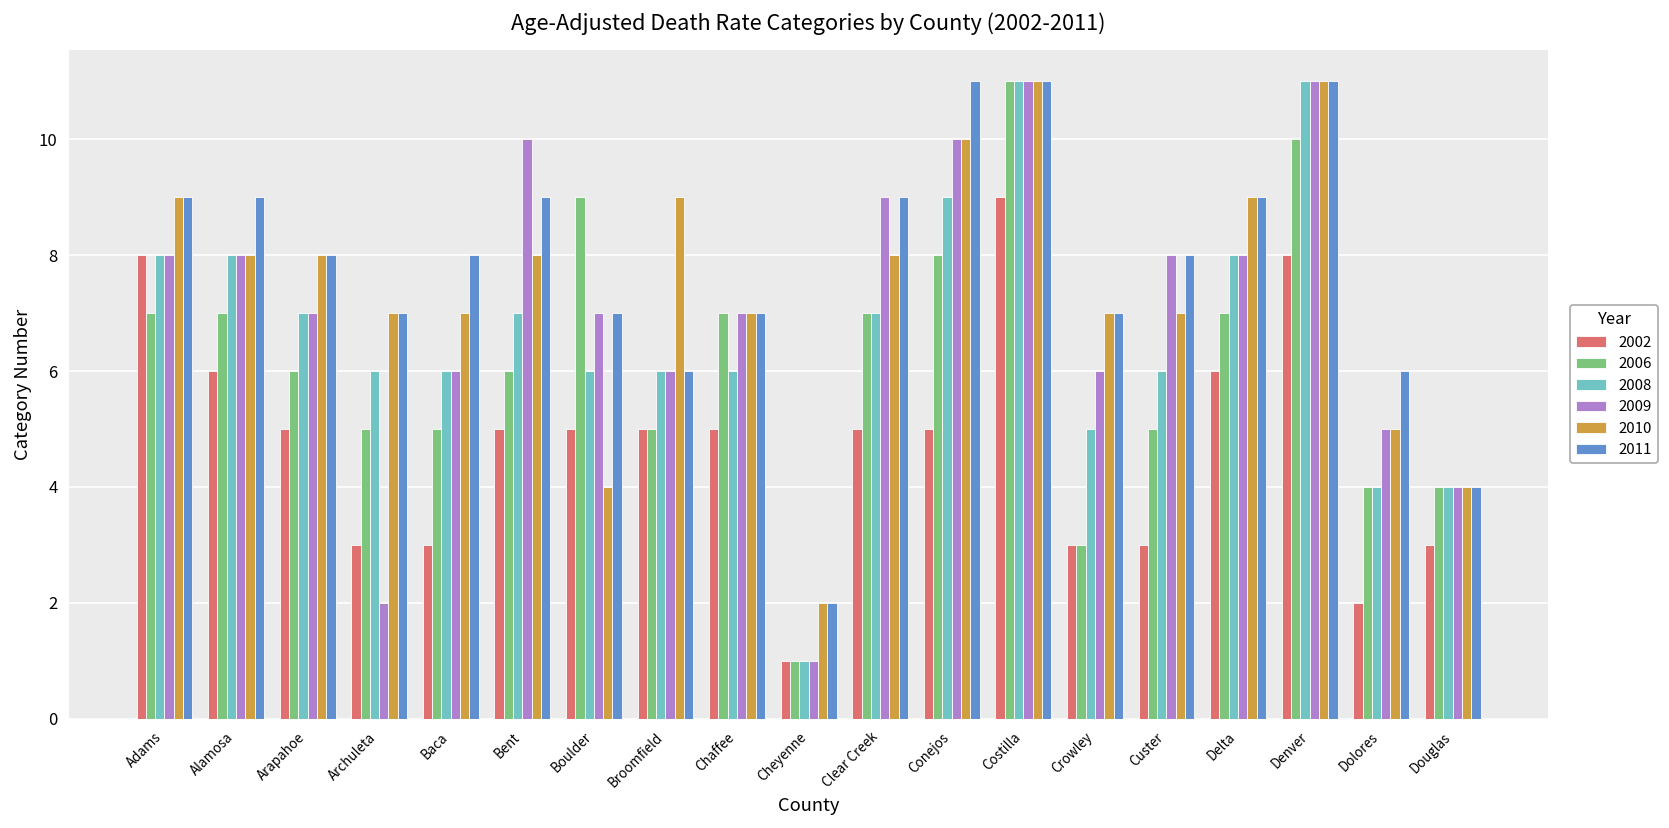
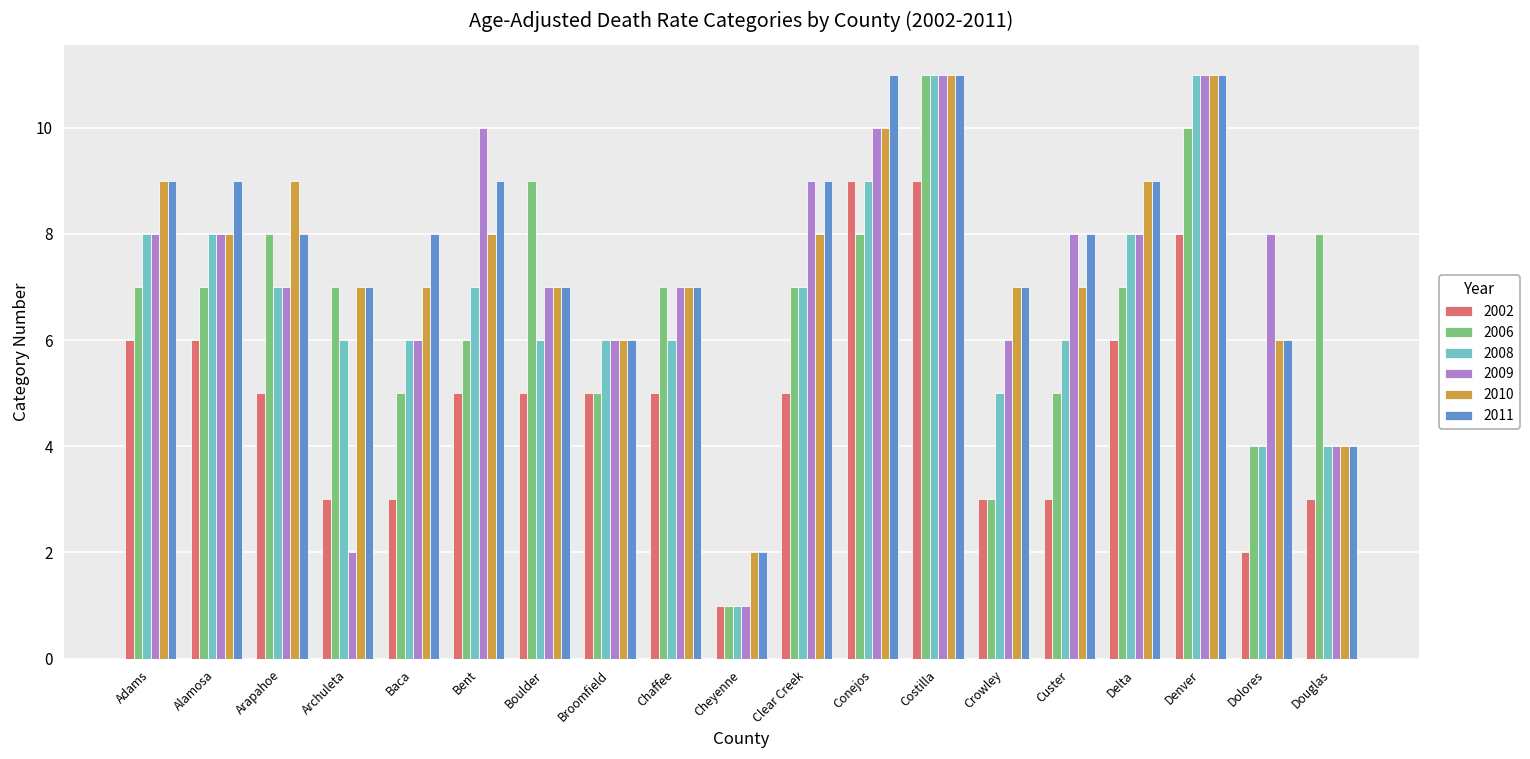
  {
    "2002": {
-     "Adams": 8,
+     "Adams": 6,
      "Alamosa": 6,
      "Arapahoe": 5,
      "Archuleta": 3,
      "Baca": 3,
      "Bent": 5,
      "Boulder": 5,
      "Broomfield": 5,
      "Chaffee": 5,
      "Cheyenne": 1,
      "Clear Creek": 5,
-     "Conejos": 5,
+     "Conejos": 9,
      "Costilla": 9,
      "Crowley": 3,
      "Custer": 3,
      "Delta": 6,
      "Denver": 8,
      "Dolores": 2,
      "Douglas": 3
    },
    "2006": {
      "Adams": 7,
      "Alamosa": 7,
-     "Arapahoe": 6,
-     "Archuleta": 5,
+     "Arapahoe": 8,
+     "Archuleta": 7,
      "Baca": 5,
      "Bent": 6,
      "Boulder": 9,
      "Broomfield": 5,
      "Chaffee": 7,
      "Cheyenne": 1,
      "Clear Creek": 7,
      "Conejos": 8,
      "Costilla": 11,
      "Crowley": 3,
      "Custer": 5,
      "Delta": 7,
      "Denver": 10,
      "Dolores": 4,
-     "Douglas": 4
+     "Douglas": 8
    },
    "2009": {
      "Adams": 8,
      "Alamosa": 8,
      "Arapahoe": 7,
      "Archuleta": 2,
      "Baca": 6,
      "Bent": 10,
      "Boulder": 7,
      "Broomfield": 6,
      "Chaffee": 7,
      "Cheyenne": 1,
      "Clear Creek": 9,
      "Conejos": 10,
      "Costilla": 11,
      "Crowley": 6,
      "Custer": 8,
      "Delta": 8,
      "Denver": 11,
-     "Dolores": 5,
+     "Dolores": 8,
      "Douglas": 4
    },
    "2010": {
      "Adams": 9,
      "Alamosa": 8,
-     "Arapahoe": 8,
+     "Arapahoe": 9,
      "Archuleta": 7,
      "Baca": 7,
      "Bent": 8,
-     "Boulder": 4,
-     "Broomfield": 9,
+     "Boulder": 7,
+     "Broomfield": 6,
      "Chaffee": 7,
      "Cheyenne": 2,
      "Clear Creek": 8,
      "Conejos": 10,
      "Costilla": 11,
      "Crowley": 7,
      "Custer": 7,
      "Delta": 9,
      "Denver": 11,
-     "Dolores": 5,
+     "Dolores": 6,
      "Douglas": 4
    }
  }
